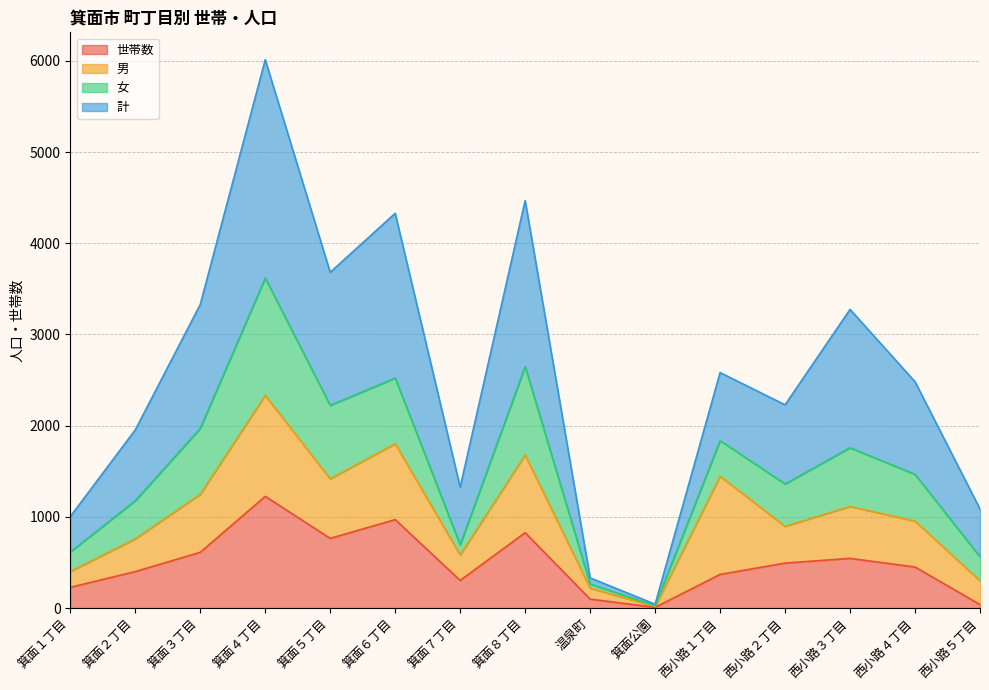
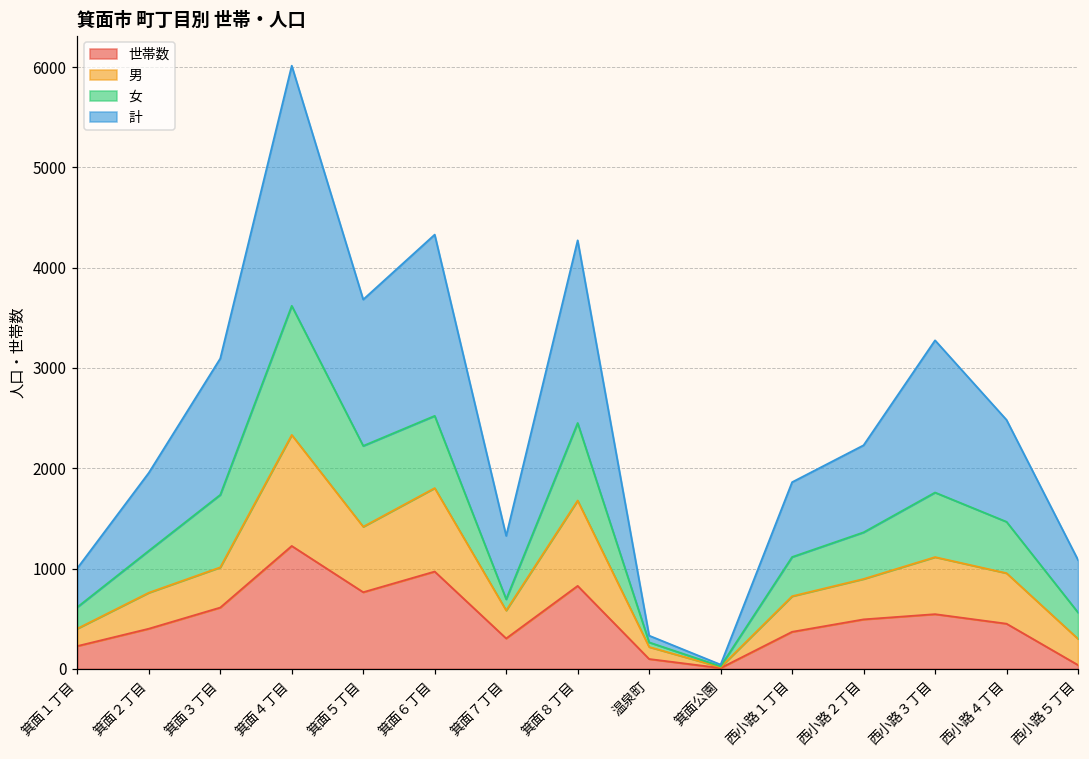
  {
    "世帯数": {
      "箕面１丁目": 200,
      "箕面２丁目": 400,
      "箕面３丁目": 600,
      "箕面４丁目": 1200,
      "箕面５丁目": 800,
      "箕面６丁目": 1000,
      "箕面７丁目": 300,
      "箕面８丁目": 800,
      "温泉町": 100,
      "西小路１丁目": 400,
      "西小路２丁目": 500,
      "西小路３丁目": 500,
      "西小路４丁目": 500,
      "西小路５丁目": 0
    },
    "男": {
      "箕面１丁目": 200,
      "箕面２丁目": 400,
-     "箕面３丁目": 600,
+     "箕面３丁目": 400,
      "箕面４丁目": 1100,
      "箕面５丁目": 700,
      "箕面６丁目": 800,
      "箕面７丁目": 300,
      "箕面８丁目": 900,
      "温泉町": 100,
-     "西小路１丁目": 1100,
+     "西小路１丁目": 400,
      "西小路２丁目": 400,
      "西小路３丁目": 600,
      "西小路４丁目": 500,
      "西小路５丁目": 300
    },
    "女": {
      "箕面１丁目": 200,
      "箕面２丁目": 400,
      "箕面３丁目": 700,
      "箕面４丁目": 1300,
      "箕面５丁目": 800,
      "箕面６丁目": 700,
      "箕面７丁目": 100,
-     "箕面８丁目": 1000,
+     "箕面８丁目": 800,
      "温泉町": 0,
      "西小路１丁目": 400,
      "西小路２丁目": 500,
      "西小路３丁目": 600,
      "西小路４丁目": 500,
      "西小路５丁目": 300
    },
    "計": {
      "箕面１丁目": 400,
      "箕面２丁目": 800,
      "箕面３丁目": 1400,
      "箕面４丁目": 2400,
      "箕面５丁目": 1500,
      "箕面６丁目": 1800,
      "箕面７丁目": 600,
      "箕面８丁目": 1800,
      "温泉町": 100,
      "西小路１丁目": 700,
      "西小路２丁目": 900,
      "西小路３丁目": 1500,
      "西小路４丁目": 1000,
      "西小路５丁目": 500
    }
  }
